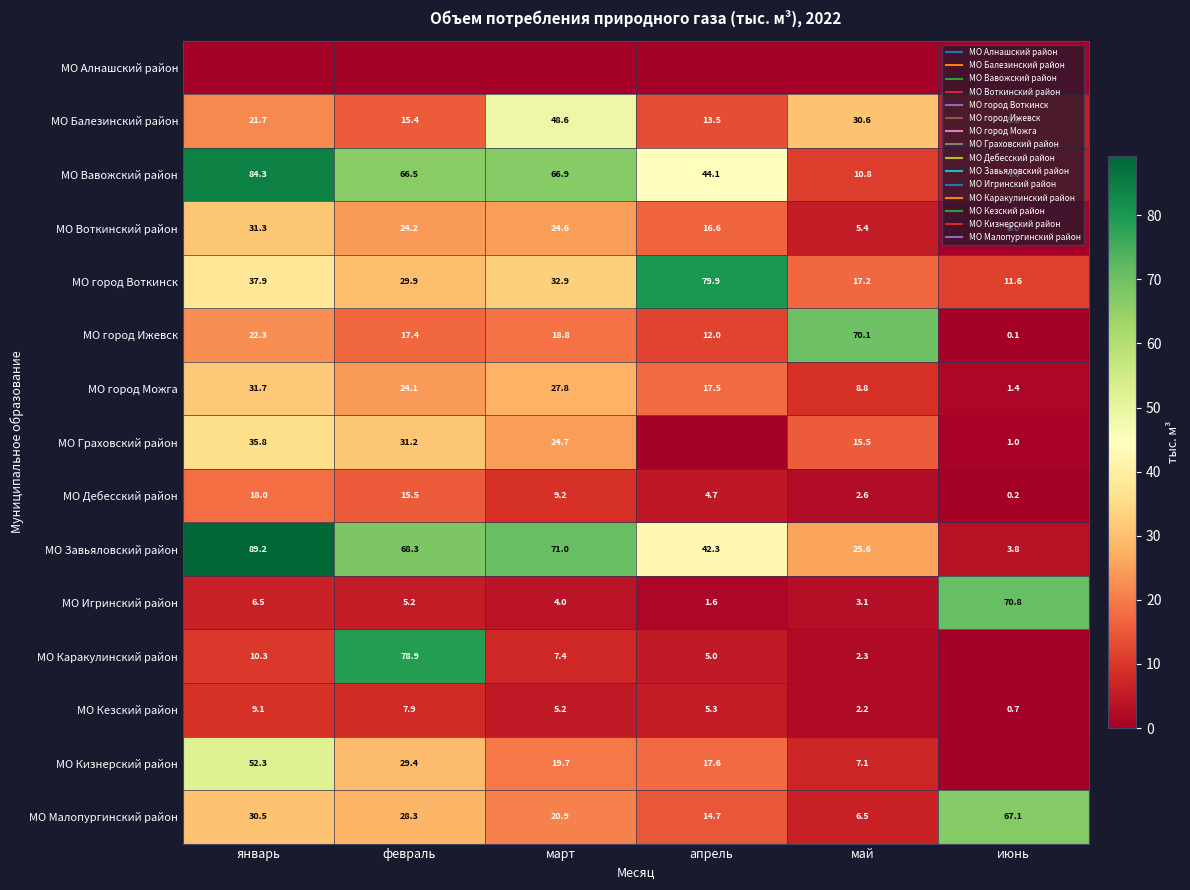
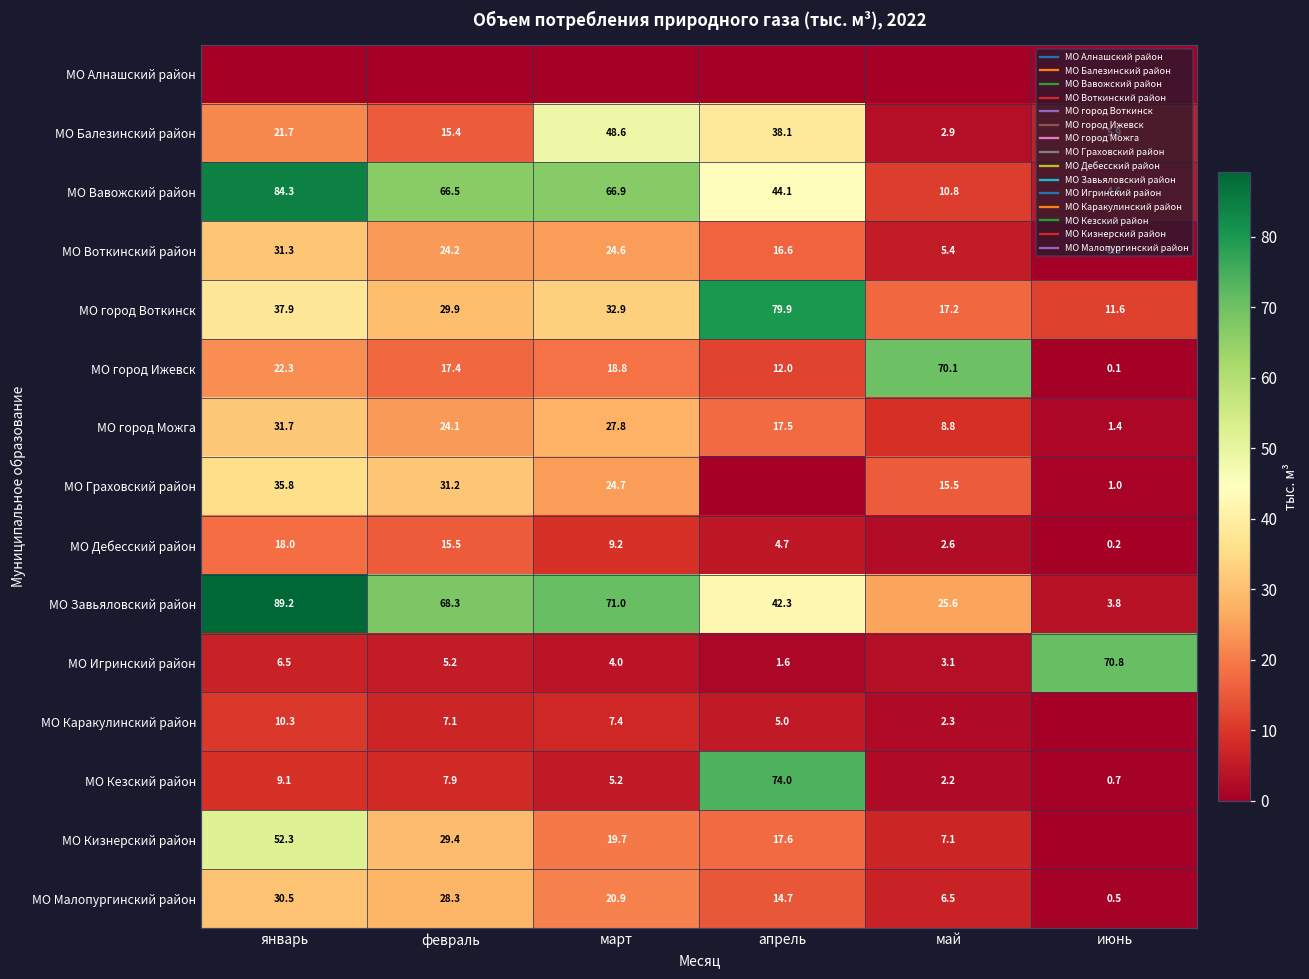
  {
    "МО Балезинский район": {
      "январь": 21.7,
      "февраль": 15.4,
      "март": 48.6,
-     "апрель": 13.5,
-     "май": 30.6
+     "апрель": 38.1,
+     "май": 2.9
    },
    "МО Вавожский район": {
      "январь": 84.3,
      "февраль": 66.5,
      "март": 66.9,
      "апрель": 44.1,
      "май": 10.8
    },
    "МО Воткинский район": {
      "январь": 31.3,
      "февраль": 24.2,
      "март": 24.6,
      "апрель": 16.6,
      "май": 5.4
    },
    "МО город Воткинск": {
      "январь": 37.9,
      "февраль": 29.9,
      "март": 32.9,
      "апрель": 79.9,
      "май": 17.2,
      "июнь": 11.6
    },
    "МО город Ижевск": {
      "январь": 22.3,
      "февраль": 17.4,
      "март": 18.8,
      "апрель": 12.0,
      "май": 70.1,
      "июнь": 0.1
    },
    "МО город Можга": {
      "январь": 31.7,
      "февраль": 24.1,
      "март": 27.8,
      "апрель": 17.5,
      "май": 8.8,
      "июнь": 1.4
    },
    "МО Граховский район": {
      "январь": 35.8,
      "февраль": 31.2,
      "март": 24.7,
      "май": 15.5,
      "июнь": 1.0
    },
    "МО Дебесский район": {
      "январь": 18.0,
      "февраль": 15.5,
      "март": 9.2,
      "апрель": 4.7,
      "май": 2.6,
      "июнь": 0.2
    },
    "МО Завьяловский район": {
      "январь": 89.2,
      "февраль": 68.3,
      "март": 71.0,
      "апрель": 42.3,
      "май": 25.6,
      "июнь": 3.8
    },
    "МО Игринский район": {
      "январь": 6.5,
      "февраль": 5.2,
      "март": 4.0,
      "апрель": 1.6,
      "май": 3.1,
      "июнь": 70.8
    },
    "МО Каракулинский район": {
      "январь": 10.3,
-     "февраль": 78.9,
+     "февраль": 7.1,
      "март": 7.4,
      "апрель": 5.0,
      "май": 2.3
    },
    "МО Кезский район": {
      "январь": 9.1,
      "февраль": 7.9,
      "март": 5.2,
-     "апрель": 5.3,
+     "апрель": 74.0,
      "май": 2.2,
      "июнь": 0.7
    },
    "МО Кизнерский район": {
      "январь": 52.3,
      "февраль": 29.4,
      "март": 19.7,
      "апрель": 17.6,
      "май": 7.1
    },
    "МО Малопургинский район": {
      "январь": 30.5,
      "февраль": 28.3,
      "март": 20.9,
      "апрель": 14.7,
      "май": 6.5,
-     "июнь": 67.1
+     "июнь": 0.5
    }
  }
